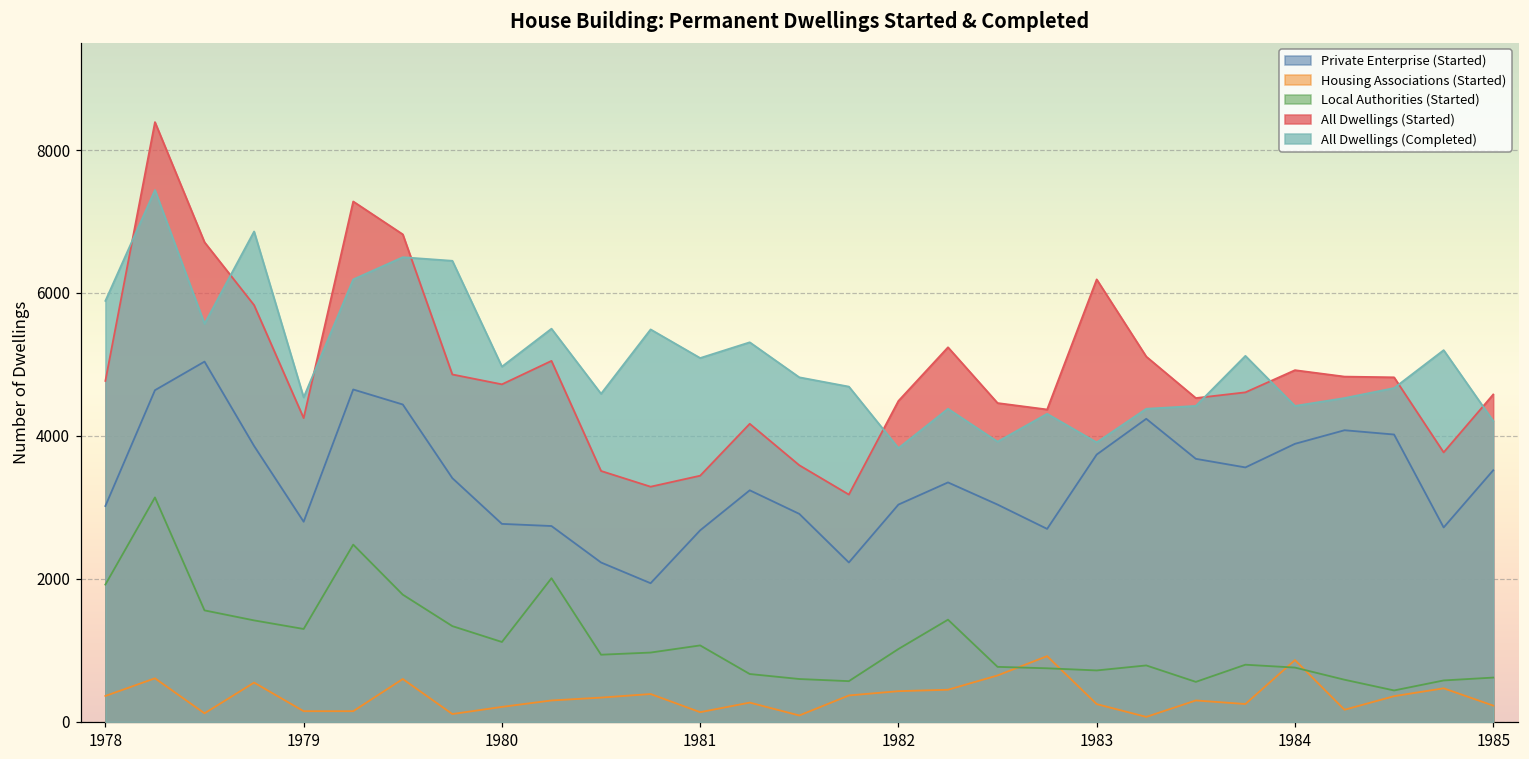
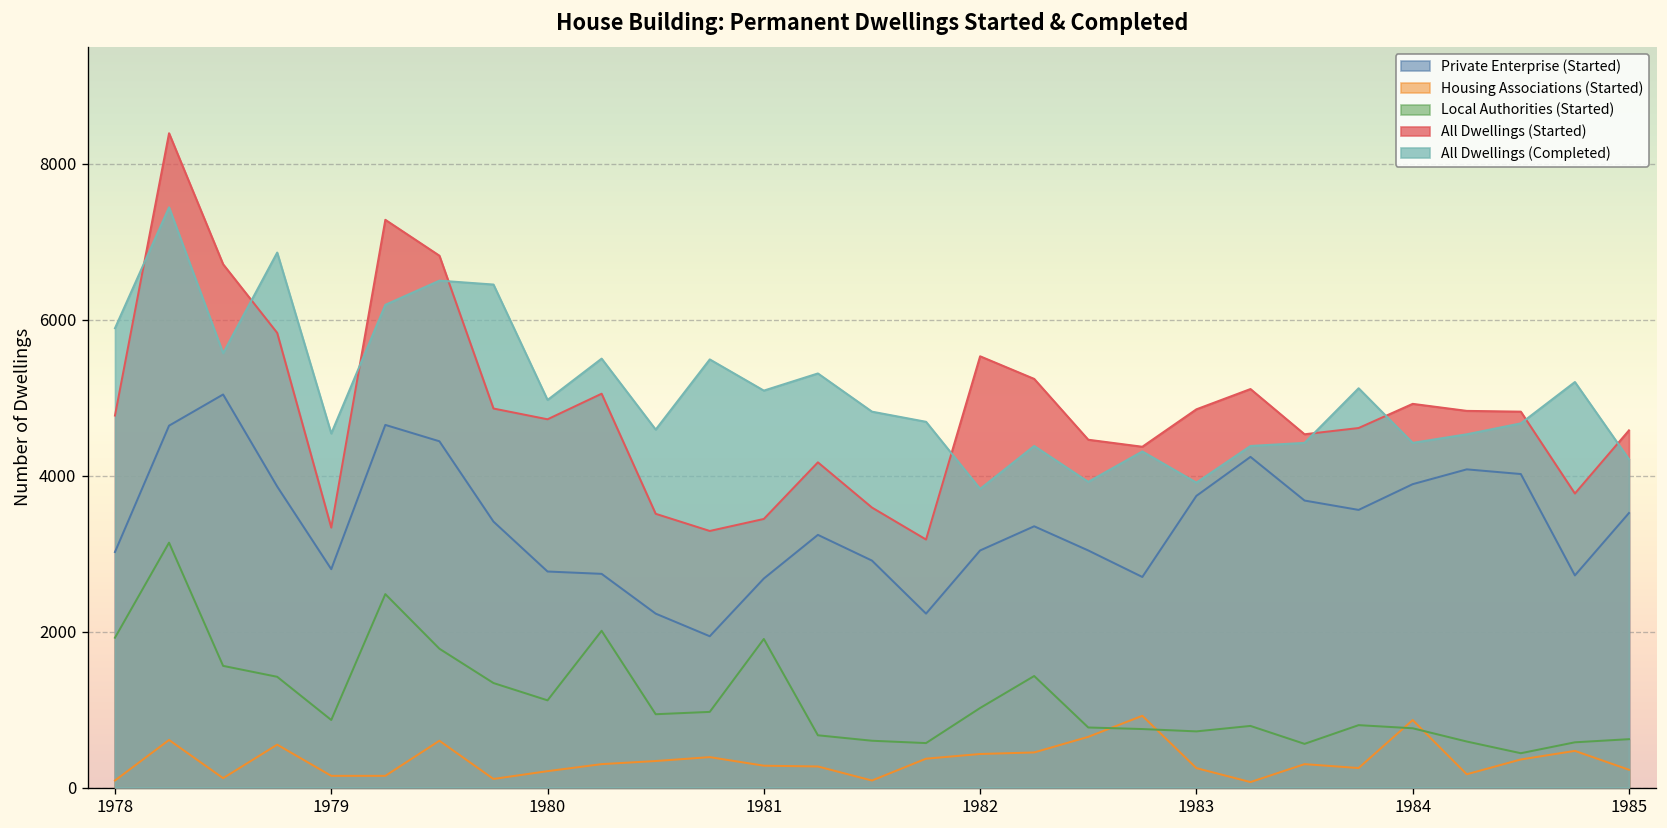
  {
    "Housing Associations (Started)": {
-     "1978": 400,
+     "1978": 100,
      "1979": 200,
      "1980": 200,
-     "1981": 100,
+     "1981": 300,
      "1982": 400,
      "1983": 200,
      "1984": 900,
      "1985": 200
    },
    "Local Authorities (Started)": {
      "1978": 1900,
-     "1979": 1300,
+     "1979": 900,
      "1980": 1100,
-     "1981": 1100,
+     "1981": 1900,
      "1982": 1000,
      "1983": 700,
      "1984": 800,
      "1985": 600
    },
    "All Dwellings (Started)": {
      "1978": 4800,
-     "1979": 4300,
+     "1979": 3300,
      "1980": 4700,
      "1981": 3400,
-     "1982": 4500,
-     "1983": 6200,
+     "1982": 5500,
+     "1983": 4900,
      "1984": 4900,
      "1985": 4600
    }
  }
